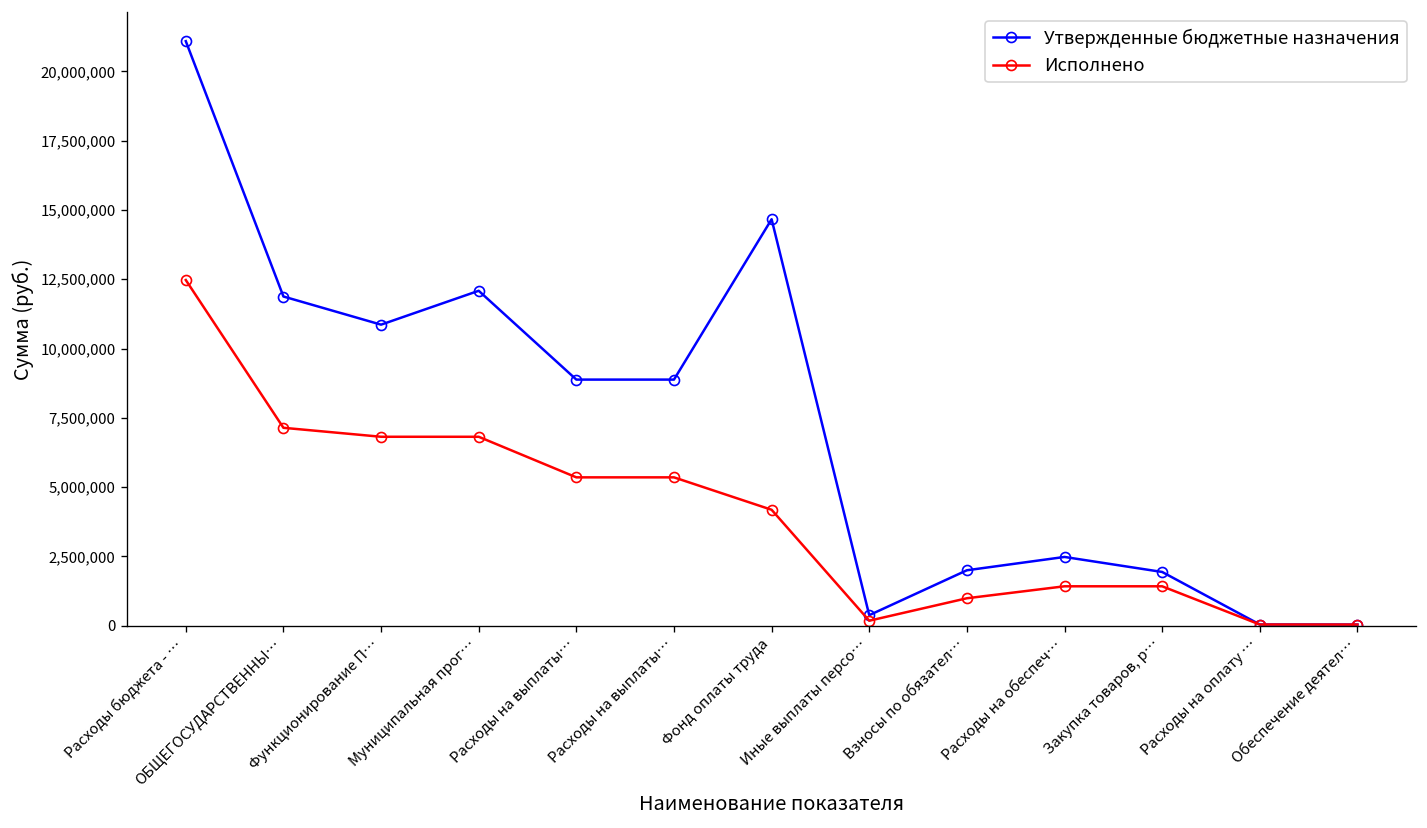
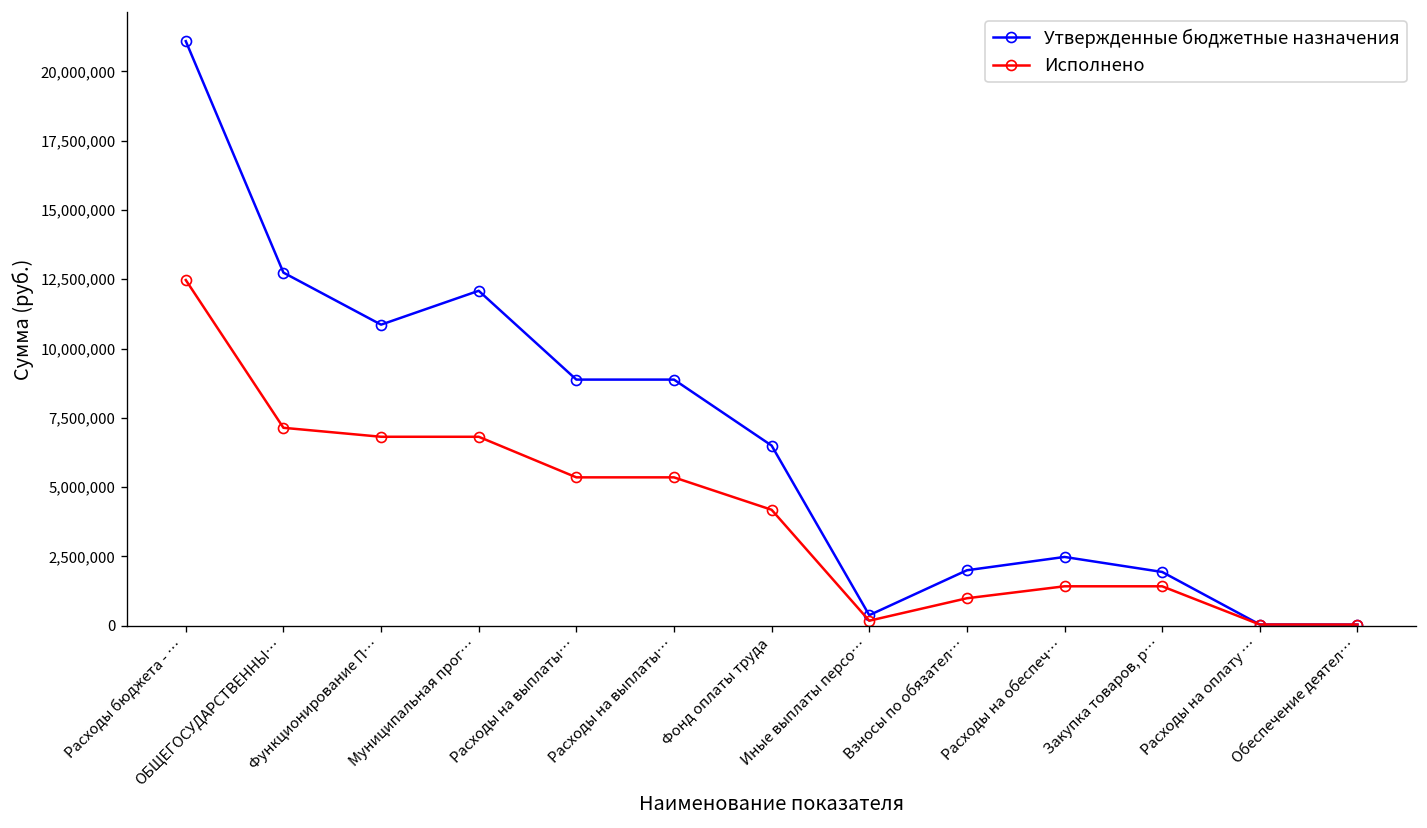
  {
    "Утвержденные бюджетные назначения": {
      "Расходы бюджета - …": "21,100,000",
-     "ОБЩЕГОСУДАРСТВЕННЫ…": "11,900,000",
+     "ОБЩЕГОСУДАРСТВЕННЫ…": "12,700,000",
      "Функционирование П…": "10,900,000",
      "Муниципальная прог…": "12,100,000",
-     "Фонд оплаты труда": "14,700,000",
+     "Фонд оплаты труда": "6,500,000",
      "Иные выплаты персо…": "400,000",
      "Взносы по обязател…": "2,000,000",
      "Расходы на обеспеч…": "2,500,000",
      "Закупка товаров, р…": "1,900,000"
    },
    "Исполнено": {
      "Расходы бюджета - …": "12,500,000",
      "ОБЩЕГОСУДАРСТВЕННЫ…": "7,100,000",
      "Функционирование П…": "6,800,000",
      "Муниципальная прог…": "6,800,000",
      "Фонд оплаты труда": "4,200,000",
      "Иные выплаты персо…": "200,000",
      "Взносы по обязател…": "1,000,000",
      "Расходы на обеспеч…": "1,400,000",
      "Закупка товаров, р…": "1,400,000"
    }
  }
